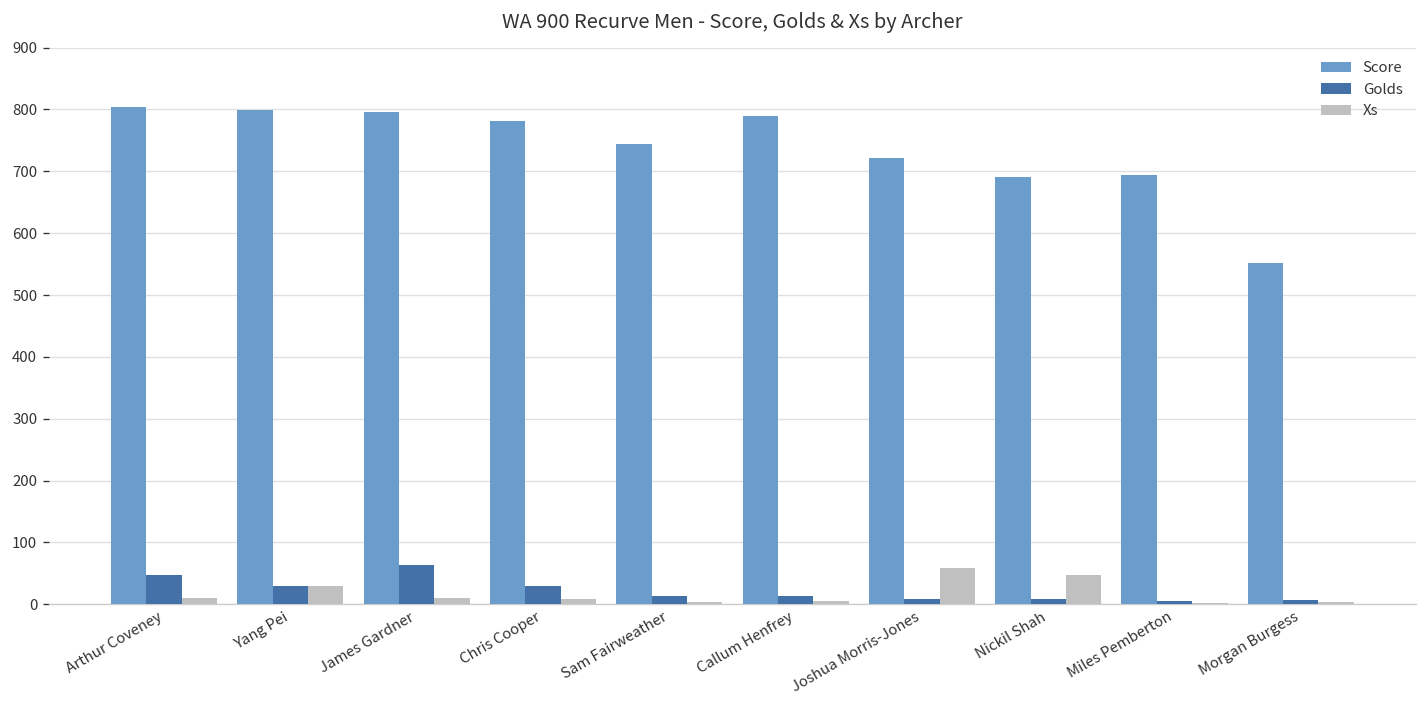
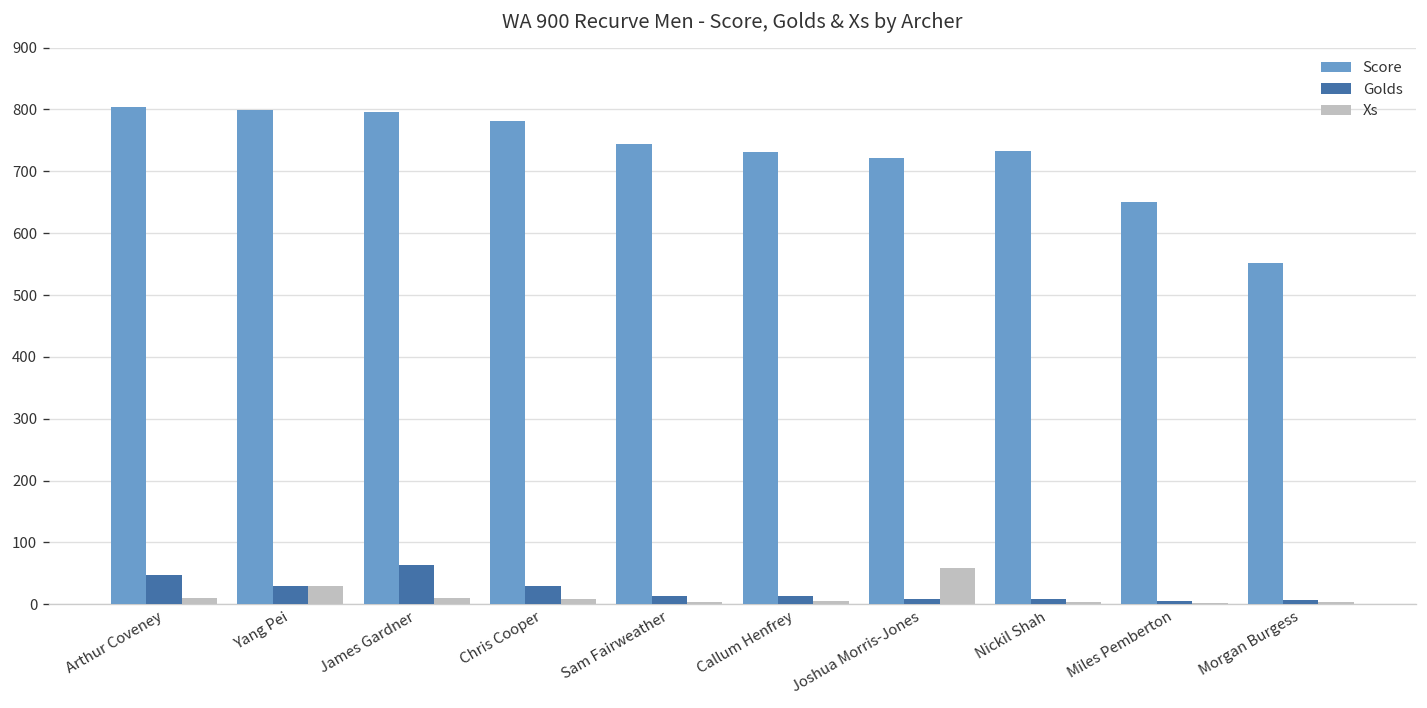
  {
    "Score": {
      "Arthur Coveney": 800,
      "Yang Pei": 800,
      "James Gardner": 800,
      "Chris Cooper": 780,
      "Sam Fairweather": 740,
-     "Callum Henfrey": 790,
+     "Callum Henfrey": 730,
      "Joshua Morris-Jones": 720,
-     "Nickil Shah": 690,
-     "Miles Pemberton": 690,
+     "Nickil Shah": 730,
+     "Miles Pemberton": 650,
      "Morgan Burgess": 550
    },
    "Golds": {
      "Arthur Coveney": 50,
      "Yang Pei": 30,
      "James Gardner": 60,
      "Chris Cooper": 30,
      "Sam Fairweather": 10,
      "Callum Henfrey": 10,
      "Joshua Morris-Jones": 10,
      "Nickil Shah": 10,
      "Miles Pemberton": 10,
      "Morgan Burgess": 10
    },
    "Xs": {
      "Arthur Coveney": 10,
      "Yang Pei": 30,
      "James Gardner": 10,
      "Chris Cooper": 10,
      "Callum Henfrey": 10,
      "Joshua Morris-Jones": 60,
-     "Nickil Shah": 50
+     "Nickil Shah": 0
    }
  }
